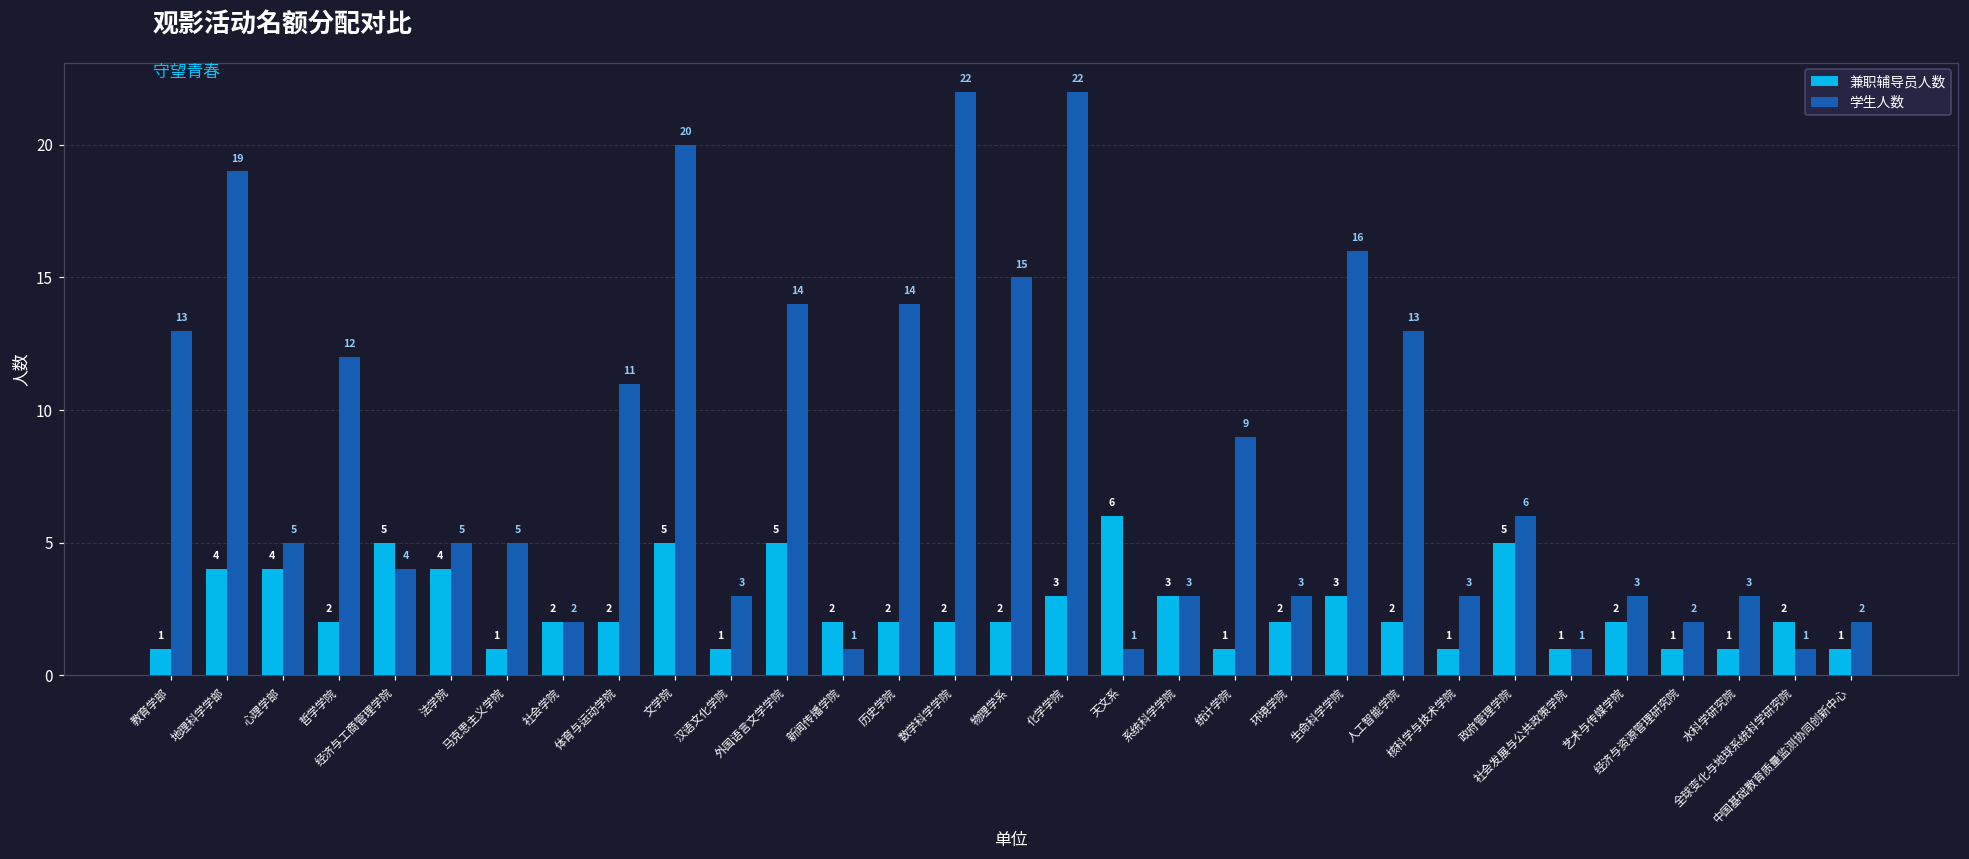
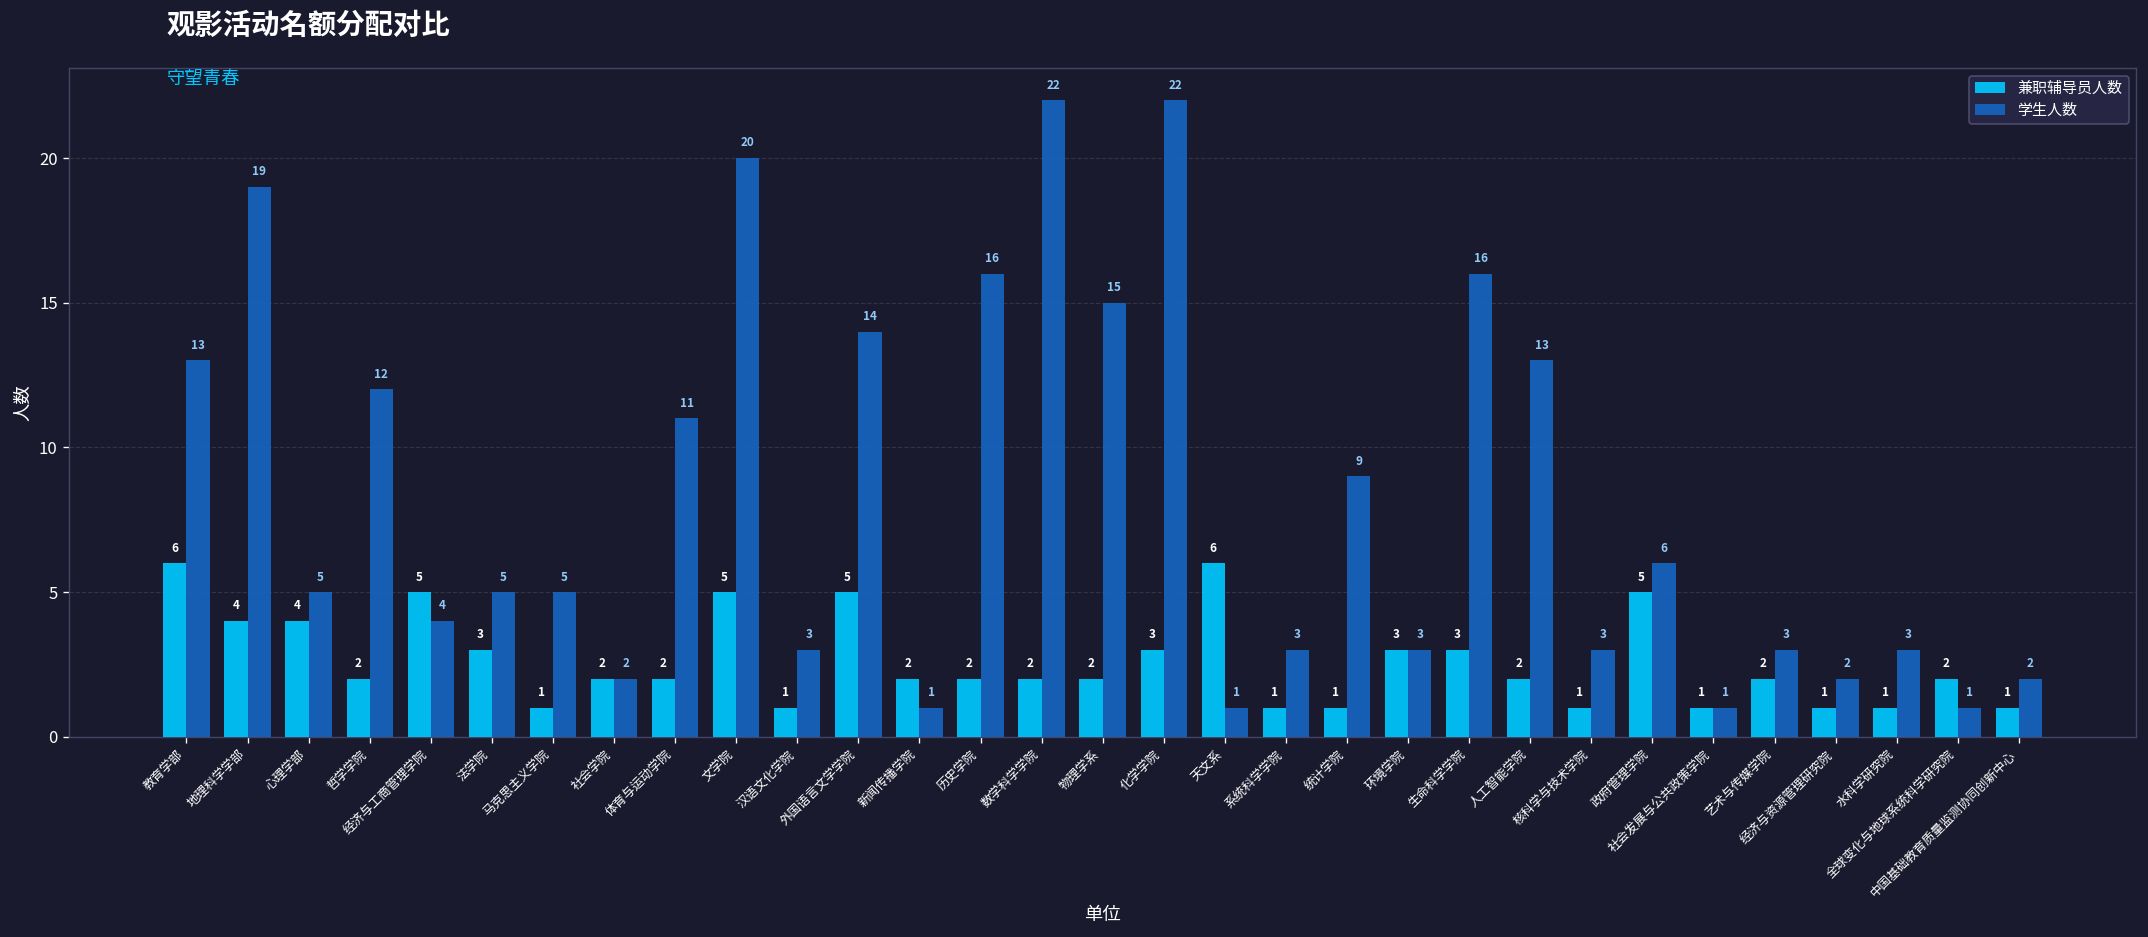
  {
    "兼职辅导员人数": {
-     "教育学部": 1,
+     "教育学部": 6,
      "地理科学学部": 4,
      "心理学部": 4,
      "哲学学院": 2,
      "经济与工商管理学院": 5,
-     "法学院": 4,
+     "法学院": 3,
      "马克思主义学院": 1,
      "社会学院": 2,
      "体育与运动学院": 2,
      "文学院": 5,
      "汉语文化学院": 1,
      "外国语言文学学院": 5,
      "新闻传播学院": 2,
      "历史学院": 2,
      "数学科学学院": 2,
      "物理学系": 2,
      "化学学院": 3,
      "天文系": 6,
-     "系统科学学院": 3,
+     "系统科学学院": 1,
      "统计学院": 1,
-     "环境学院": 2,
+     "环境学院": 3,
      "生命科学学院": 3,
      "人工智能学院": 2,
      "核科学与技术学院": 1,
      "政府管理学院": 5,
      "社会发展与公共政策学院": 1,
      "艺术与传媒学院": 2,
      "经济与资源管理研究院": 1,
      "水科学研究院": 1,
      "全球变化与地球系统科学研究院": 2,
      "中国基础教育质量监测协同创新中心": 1
    },
    "学生人数": {
      "教育学部": 13,
      "地理科学学部": 19,
      "心理学部": 5,
      "哲学学院": 12,
      "经济与工商管理学院": 4,
      "法学院": 5,
      "马克思主义学院": 5,
      "社会学院": 2,
      "体育与运动学院": 11,
      "文学院": 20,
      "汉语文化学院": 3,
      "外国语言文学学院": 14,
      "新闻传播学院": 1,
-     "历史学院": 14,
+     "历史学院": 16,
      "数学科学学院": 22,
      "物理学系": 15,
      "化学学院": 22,
      "天文系": 1,
      "系统科学学院": 3,
      "统计学院": 9,
      "环境学院": 3,
      "生命科学学院": 16,
      "人工智能学院": 13,
      "核科学与技术学院": 3,
      "政府管理学院": 6,
      "社会发展与公共政策学院": 1,
      "艺术与传媒学院": 3,
      "经济与资源管理研究院": 2,
      "水科学研究院": 3,
      "全球变化与地球系统科学研究院": 1,
      "中国基础教育质量监测协同创新中心": 2
    }
  }
